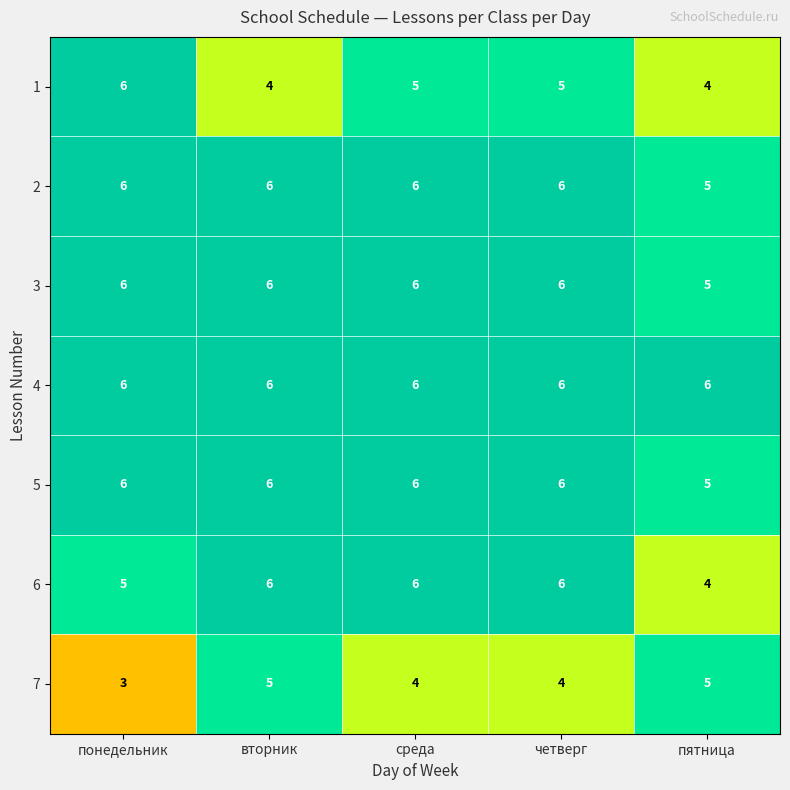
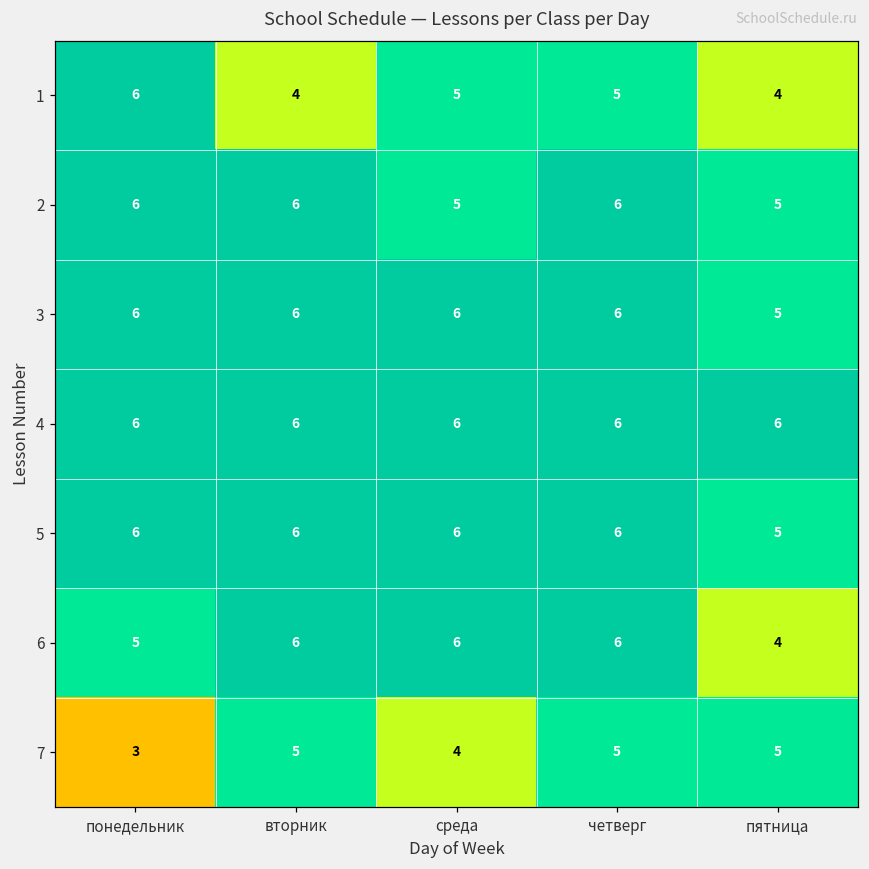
  {
    "1": {
      "понедельник": 6,
      "вторник": 4,
      "среда": 5,
      "четверг": 5,
      "пятница": 4
    },
    "2": {
      "понедельник": 6,
      "вторник": 6,
-     "среда": 6,
+     "среда": 5,
      "четверг": 6,
      "пятница": 5
    },
    "3": {
      "понедельник": 6,
      "вторник": 6,
      "среда": 6,
      "четверг": 6,
      "пятница": 5
    },
    "4": {
      "понедельник": 6,
      "вторник": 6,
      "среда": 6,
      "четверг": 6,
      "пятница": 6
    },
    "5": {
      "понедельник": 6,
      "вторник": 6,
      "среда": 6,
      "четверг": 6,
      "пятница": 5
    },
    "6": {
      "понедельник": 5,
      "вторник": 6,
      "среда": 6,
      "четверг": 6,
      "пятница": 4
    },
    "7": {
      "понедельник": 3,
      "вторник": 5,
      "среда": 4,
-     "четверг": 4,
+     "четверг": 5,
      "пятница": 5
    }
  }
